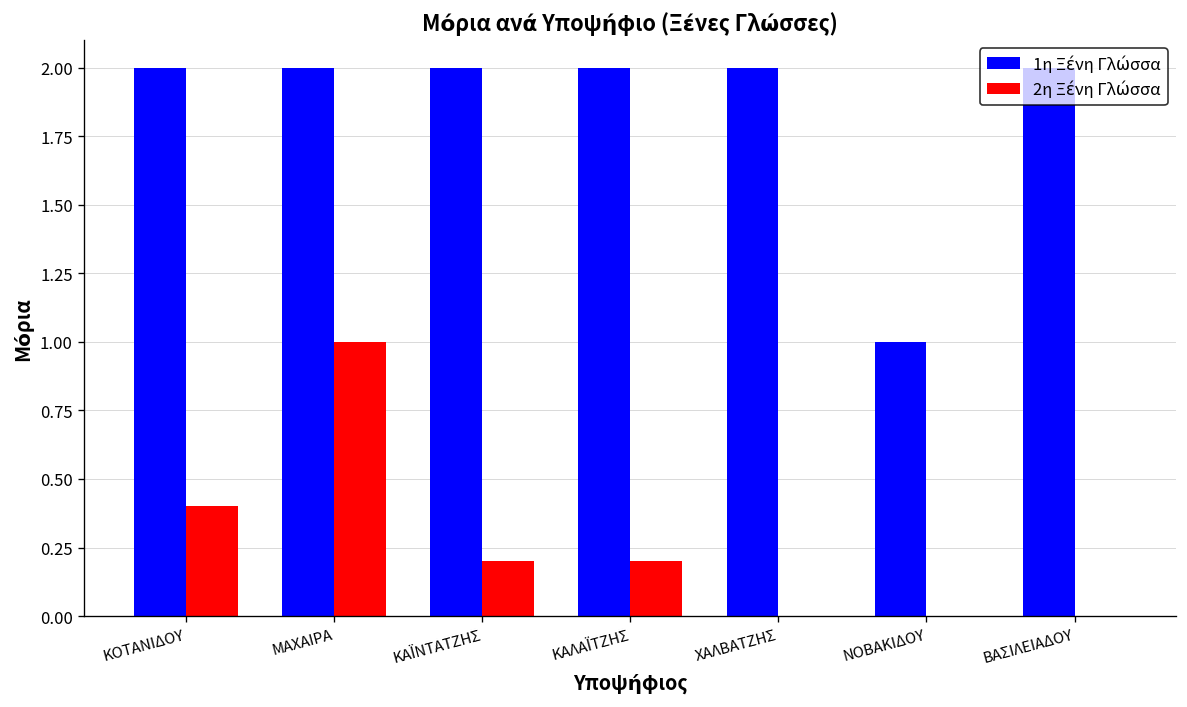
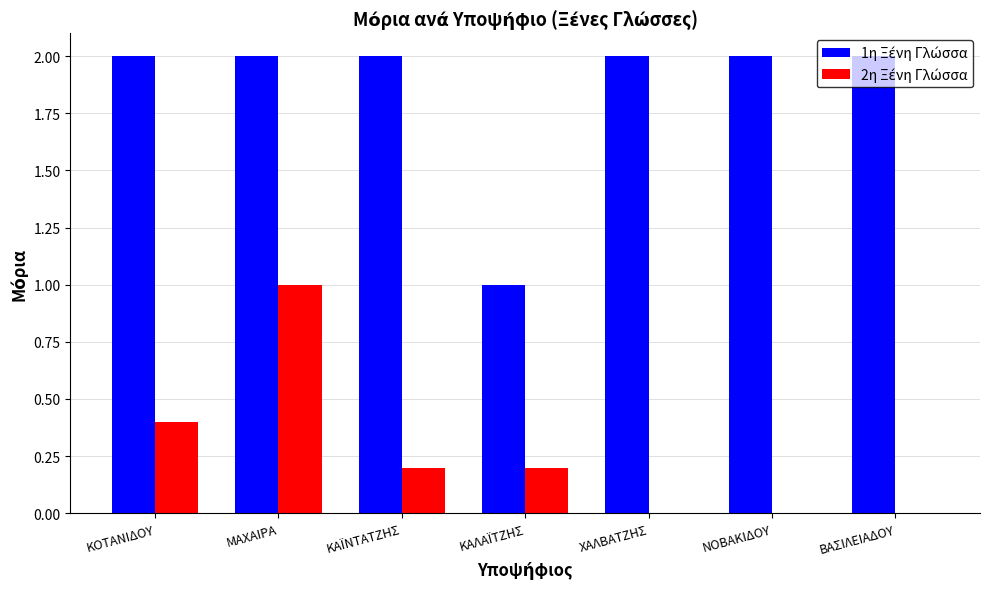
  {
    "1η Ξένη Γλώσσα": {
      "ΚΟΤΑΝΙΔΟΥ": 2,
      "ΜΑΧΑΙΡΑ": 2,
      "ΚΑΪΝΤΑΤΖΗΣ": 2,
-     "ΚΑΛΑΪΤΖΗΣ": 2,
+     "ΚΑΛΑΪΤΖΗΣ": 1,
      "ΧΑΛΒΑΤΖΗΣ": 2,
-     "ΝΟΒΑΚΙΔΟΥ": 1
+     "ΝΟΒΑΚΙΔΟΥ": 2
    },
    "2η Ξένη Γλώσσα": {
      "ΚΟΤΑΝΙΔΟΥ": 0.40,
      "ΜΑΧΑΙΡΑ": 1,
      "ΚΑΪΝΤΑΤΖΗΣ": 0.20,
      "ΚΑΛΑΪΤΖΗΣ": 0.20,
      "ΧΑΛΒΑΤΖΗΣ": 0,
      "ΝΟΒΑΚΙΔΟΥ": 0,
      "ΒΑΣΙΛΕΙΑΔΟΥ": 0
    }
  }
